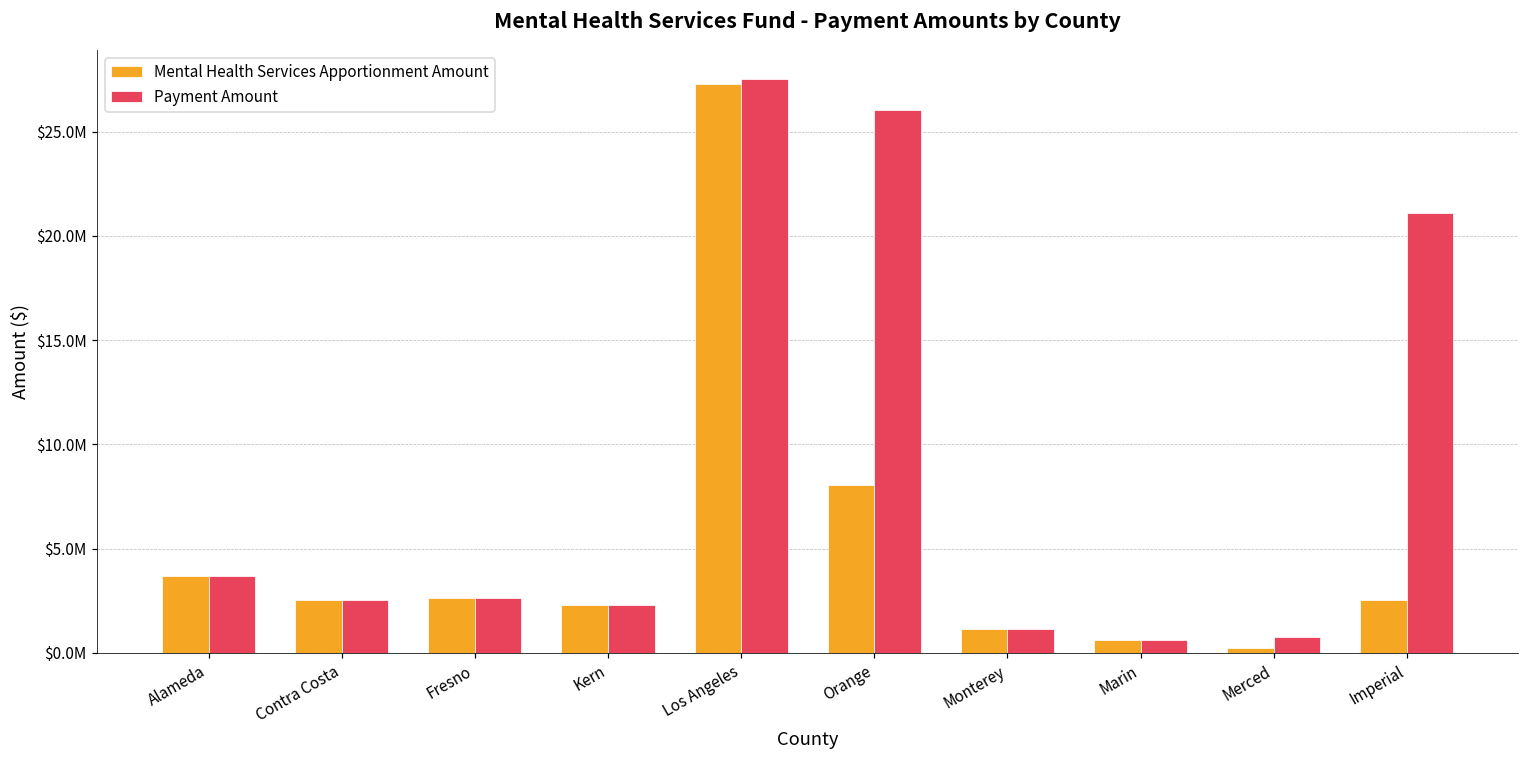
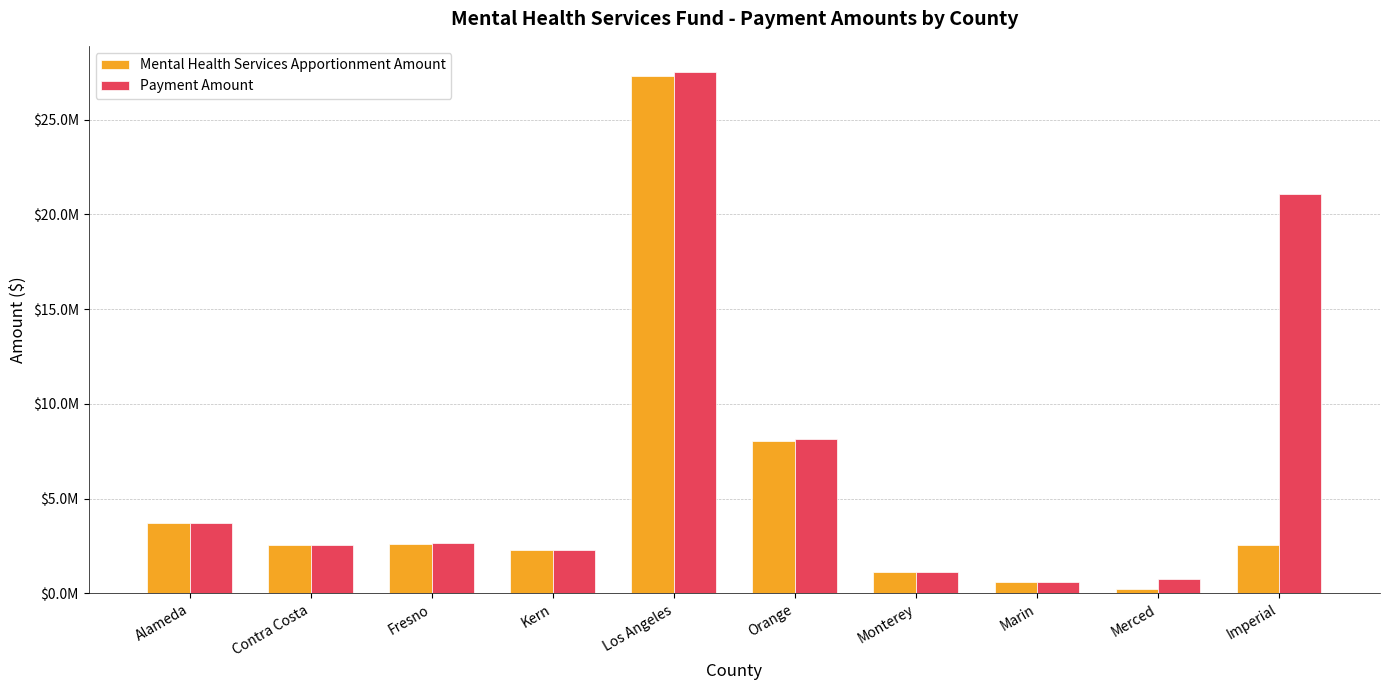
  {
    "Mental Health Services Apportionment Amount": {
      "Alameda": "$3700000",
      "Contra Costa": "$2500000",
      "Fresno": "$2600000",
      "Kern": "$2300000",
      "Los Angeles": "$27300000",
      "Orange": "$8100000",
      "Monterey": "$1100000",
      "Marin": "$600000",
      "Merced": "$200000",
      "Imperial": "$2500000"
    },
    "Payment Amount": {
      "Alameda": "$3700000",
      "Contra Costa": "$2600000",
      "Fresno": "$2600000",
      "Kern": "$2300000",
      "Los Angeles": "$27500000",
-     "Orange": "$26000000",
+     "Orange": "$8100000",
      "Monterey": "$1100000",
      "Marin": "$600000",
      "Merced": "$800000",
      "Imperial": "$21100000"
    }
  }
